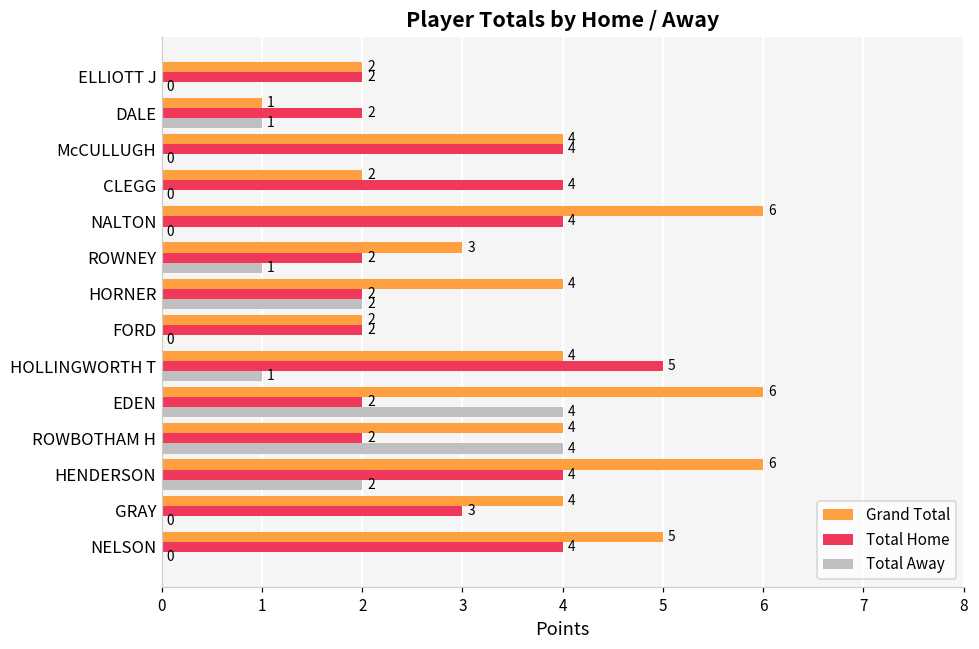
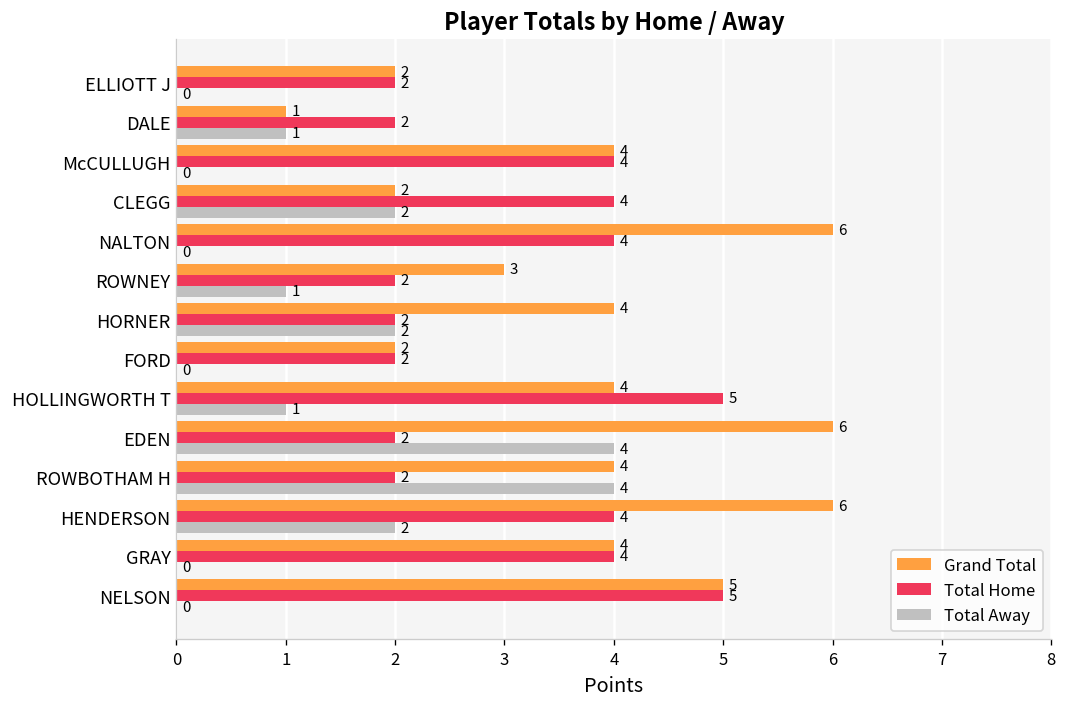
  {
    "Grand Total": {
      "DALE": 1,
      "CLEGG": 2,
      "NALTON": 6,
      "ROWNEY": 3,
      "HORNER": 4,
      "HOLLINGWORTH T": 4,
      "EDEN": 6,
      "ROWBOTHAM H": 4,
      "HENDERSON": 6
    },
    "Total Home": {
      "DALE": 2,
      "CLEGG": 4,
      "NALTON": 4,
      "ROWNEY": 2,
      "HOLLINGWORTH T": 5,
      "EDEN": 2,
      "ROWBOTHAM H": 2,
      "HENDERSON": 4,
-     "GRAY": 3,
-     "NELSON": 4
+     "GRAY": 4,
+     "NELSON": 5
    },
    "Total Away": {
      "ELLIOTT J": 0,
      "DALE": 1,
      "McCULLUGH": 0,
-     "CLEGG": 0,
+     "CLEGG": 2,
      "NALTON": 0,
      "ROWNEY": 1,
      "FORD": 0,
      "HOLLINGWORTH T": 1,
      "EDEN": 4,
      "ROWBOTHAM H": 4,
      "HENDERSON": 2,
      "GRAY": 0,
      "NELSON": 0
    }
  }
